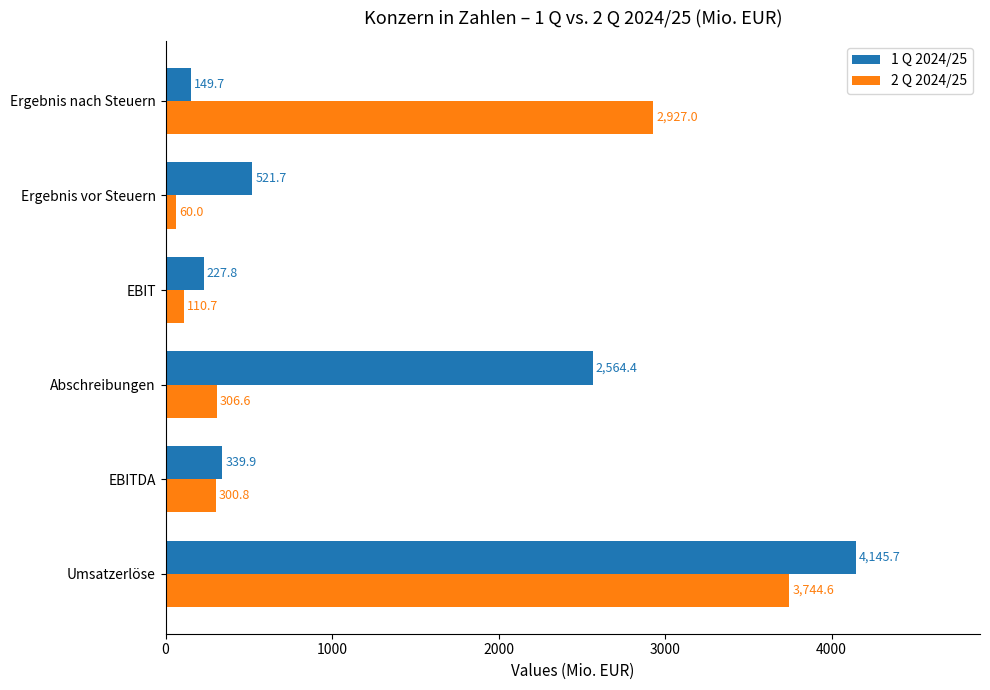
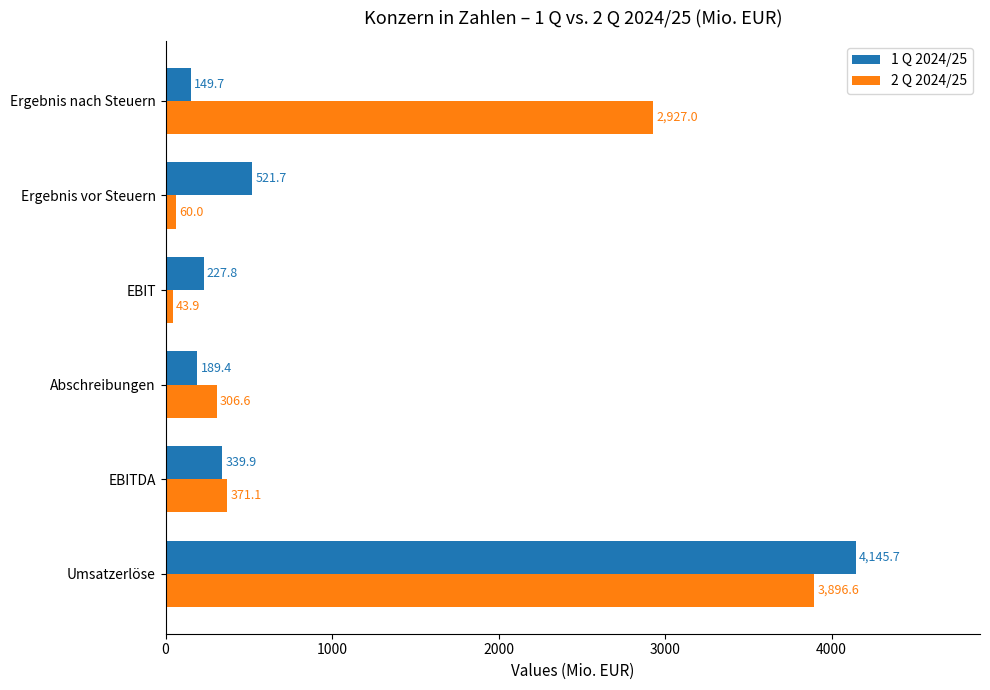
  {
    "1 Q 2024/25": {
      "Ergebnis nach Steuern": "149.7",
      "Ergebnis vor Steuern": "521.7",
      "EBIT": "227.8",
-     "Abschreibungen": "2,564.4",
+     "Abschreibungen": "189.4",
      "EBITDA": "339.9",
      "Umsatzerlöse": "4,145.7"
    },
    "2 Q 2024/25": {
      "Ergebnis nach Steuern": "2,927.0",
      "Ergebnis vor Steuern": "60.0",
-     "EBIT": "110.7",
+     "EBIT": "43.9",
      "Abschreibungen": "306.6",
-     "EBITDA": "300.8",
-     "Umsatzerlöse": "3,744.6"
+     "EBITDA": "371.1",
+     "Umsatzerlöse": "3,896.6"
    }
  }
